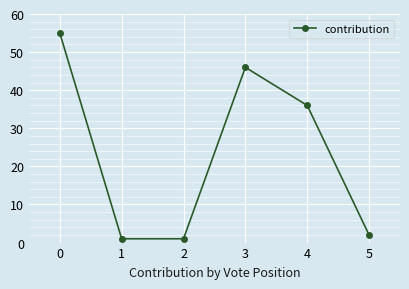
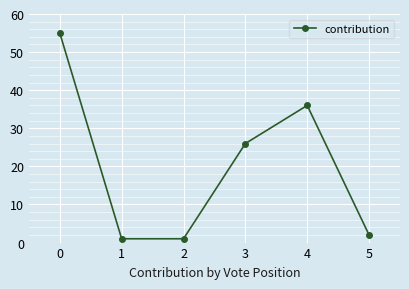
  {
    "0": 55,
    "1": 1,
    "2": 1,
-   "3": 46,
+   "3": 26,
    "4": 36,
    "5": 2
  }
